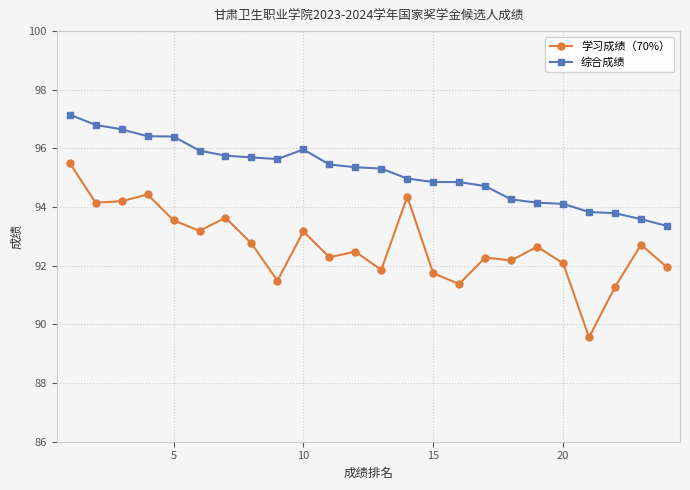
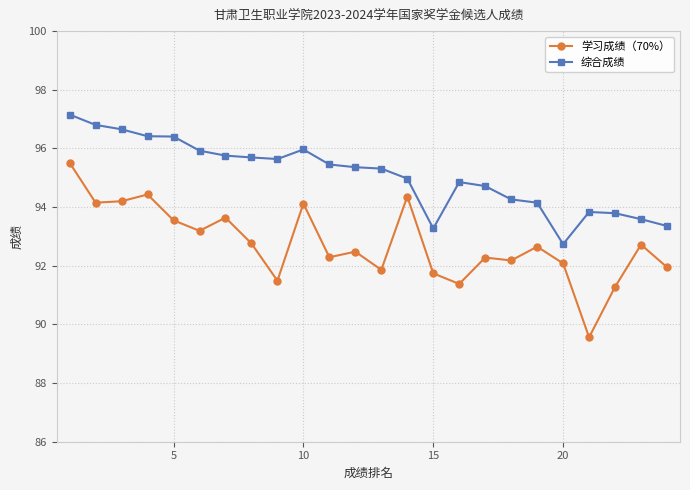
  {
    "学习成绩（70%）": {
      "5": 93.6,
-     "10": 93.2,
+     "10": 94.1,
      "15": 91.7,
      "20": 92.1
    },
    "综合成绩": {
      "5": 96.4,
      "10": 96.0,
-     "15": 94.9,
-     "20": 94.1
+     "15": 93.3,
+     "20": 92.7
    }
  }
